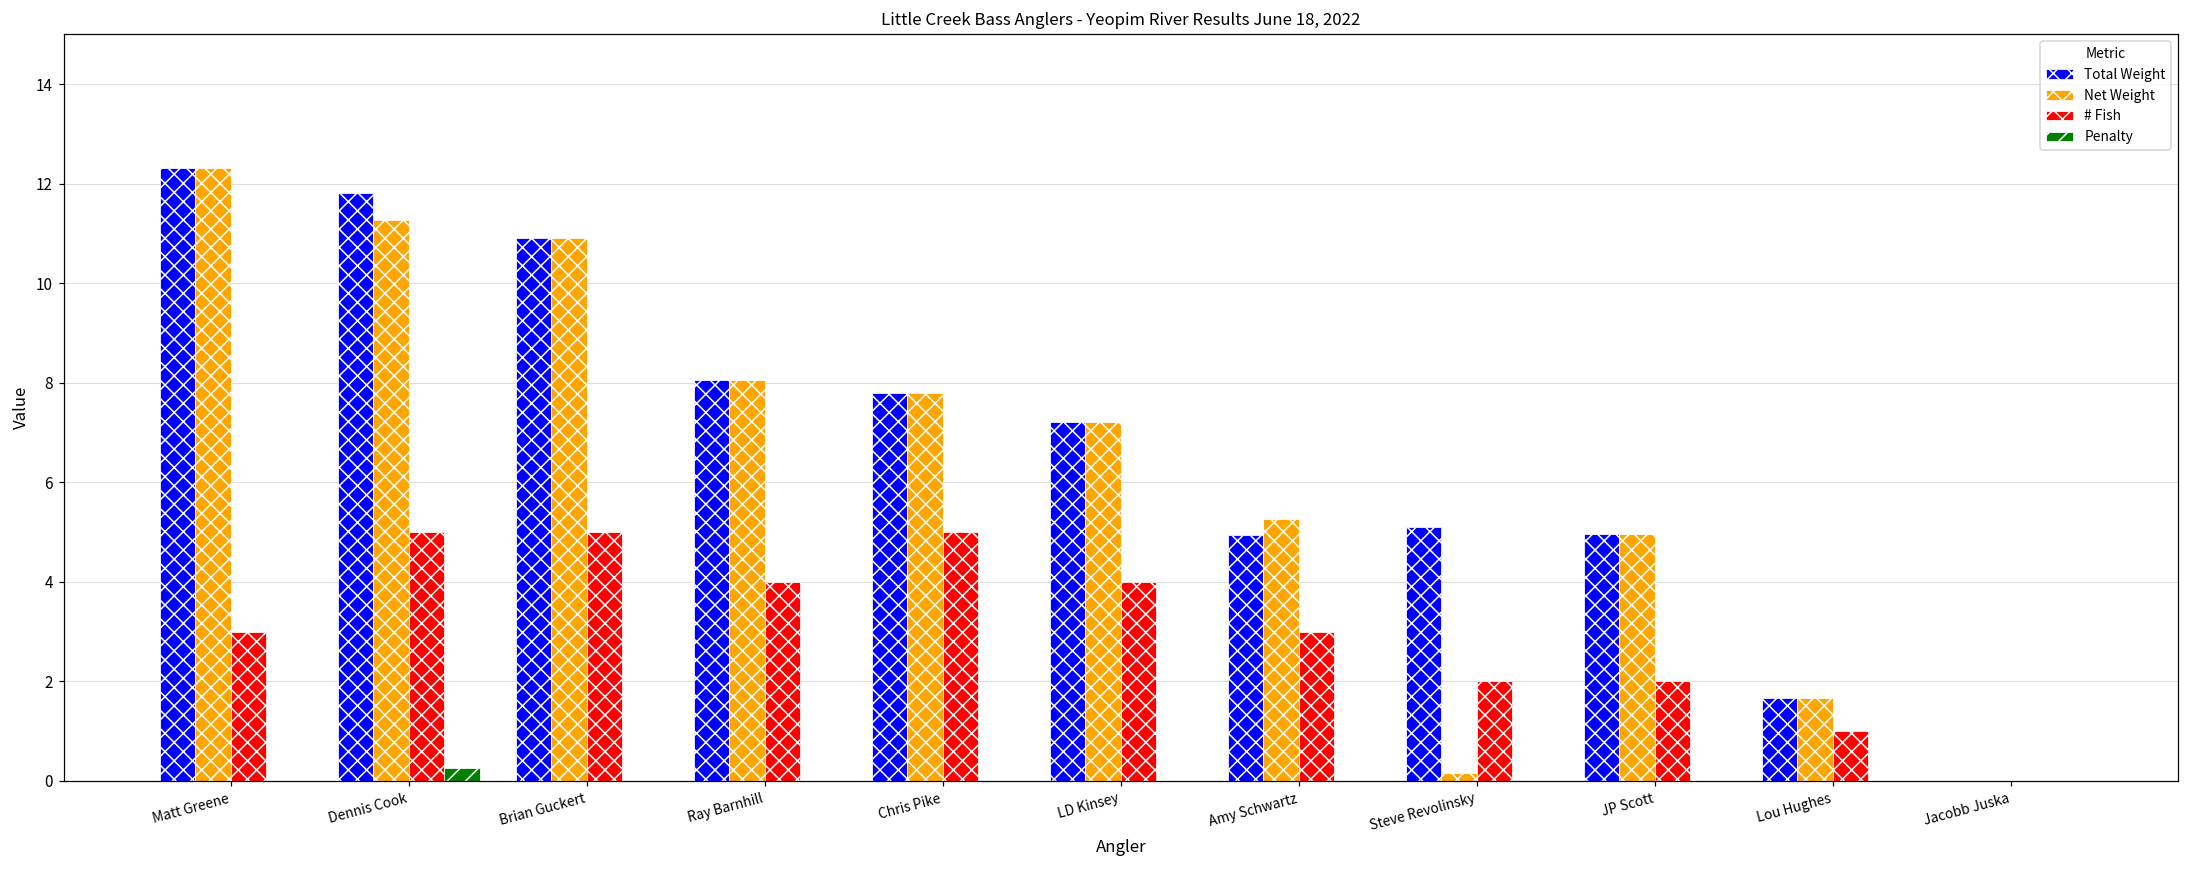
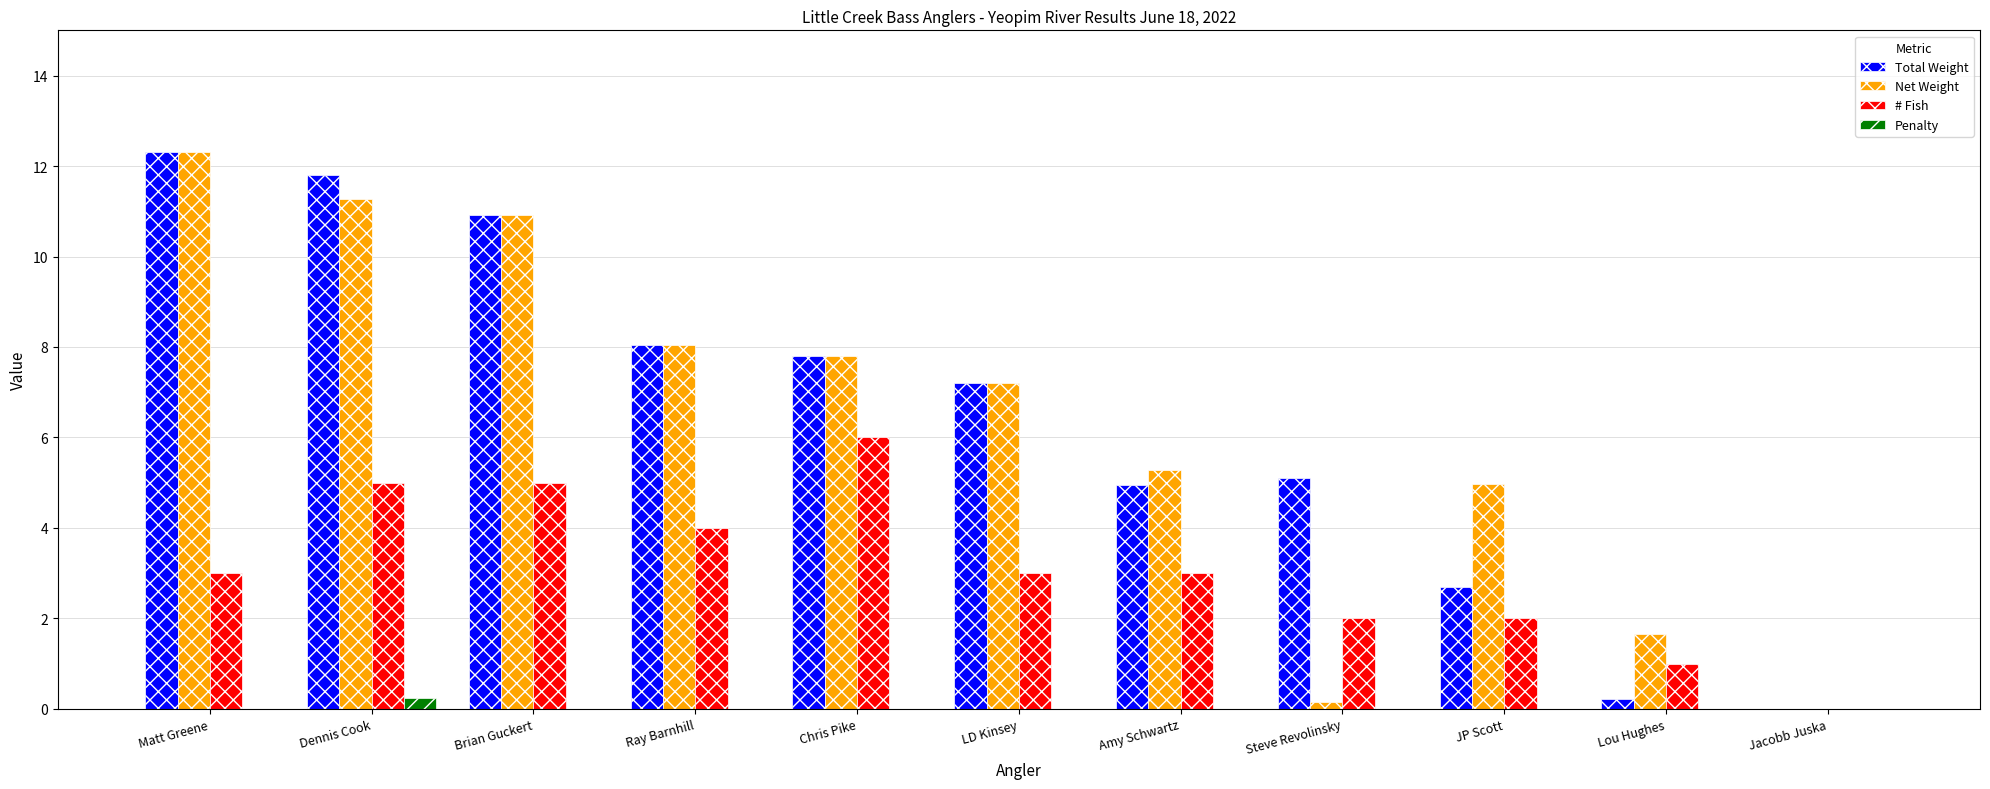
  {
    "Total Weight": {
      "Matt Greene": 12.3,
      "Dennis Cook": 11.8,
      "Brian Guckert": 10.9,
      "Ray Barnhill": 8.1,
      "Chris Pike": 7.8,
      "LD Kinsey": 7.2,
      "Amy Schwartz": 5.0,
      "Steve Revolinsky": 5.1,
-     "JP Scott": 5.0,
-     "Lou Hughes": 1.7,
+     "JP Scott": 2.7,
+     "Lou Hughes": 0.2,
      "Jacobb Juska": 0.0
    },
    "Net Weight": {
      "Matt Greene": 12.3,
      "Dennis Cook": 11.3,
      "Brian Guckert": 10.9,
      "Ray Barnhill": 8.1,
      "Chris Pike": 7.8,
      "LD Kinsey": 7.2,
      "Amy Schwartz": 5.3,
      "Steve Revolinsky": 0.2,
      "JP Scott": 5.0,
      "Lou Hughes": 1.7,
      "Jacobb Juska": 0.0
    },
    "# Fish": {
      "Matt Greene": 3,
      "Dennis Cook": 5,
      "Brian Guckert": 5,
      "Ray Barnhill": 4,
-     "Chris Pike": 5,
-     "LD Kinsey": 4,
+     "Chris Pike": 6,
+     "LD Kinsey": 3,
      "Amy Schwartz": 3,
      "Steve Revolinsky": 2,
      "JP Scott": 2,
      "Lou Hughes": 1,
      "Jacobb Juska": 0
    },
    "Penalty": {
      "Matt Greene": 0.0,
      "Dennis Cook": 0.3,
      "Brian Guckert": 0.0,
      "Ray Barnhill": 0.0,
      "Chris Pike": 0.0,
      "LD Kinsey": 0.0,
      "Amy Schwartz": 0.0,
      "Steve Revolinsky": 0.0,
      "JP Scott": 0.0,
      "Lou Hughes": 0.0,
      "Jacobb Juska": 0.0
    }
  }
